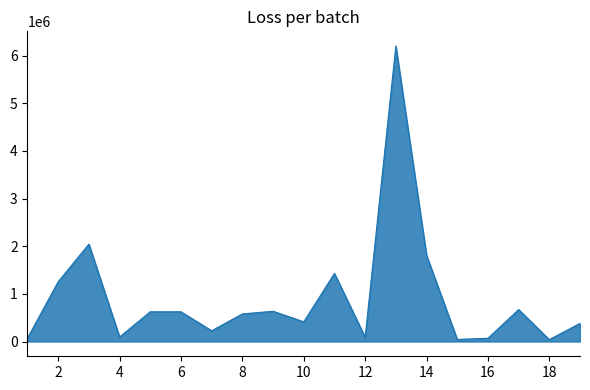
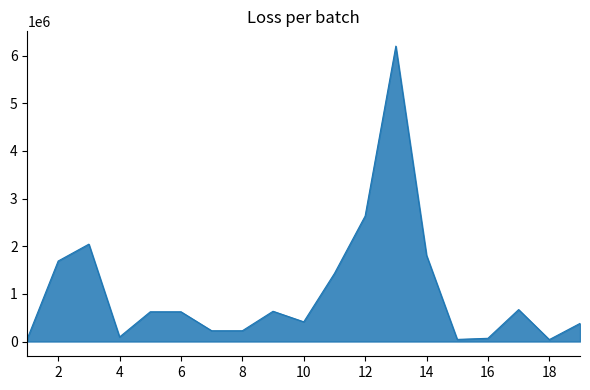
  {
-   "2": 1300000,
+   "2": 1700000,
    "4": 100000,
    "6": 600000,
-   "8": 600000,
+   "8": 200000,
    "10": 400000,
-   "12": 100000,
+   "12": 2600000,
    "14": 1800000,
    "16": 100000,
    "18": 0
  }
